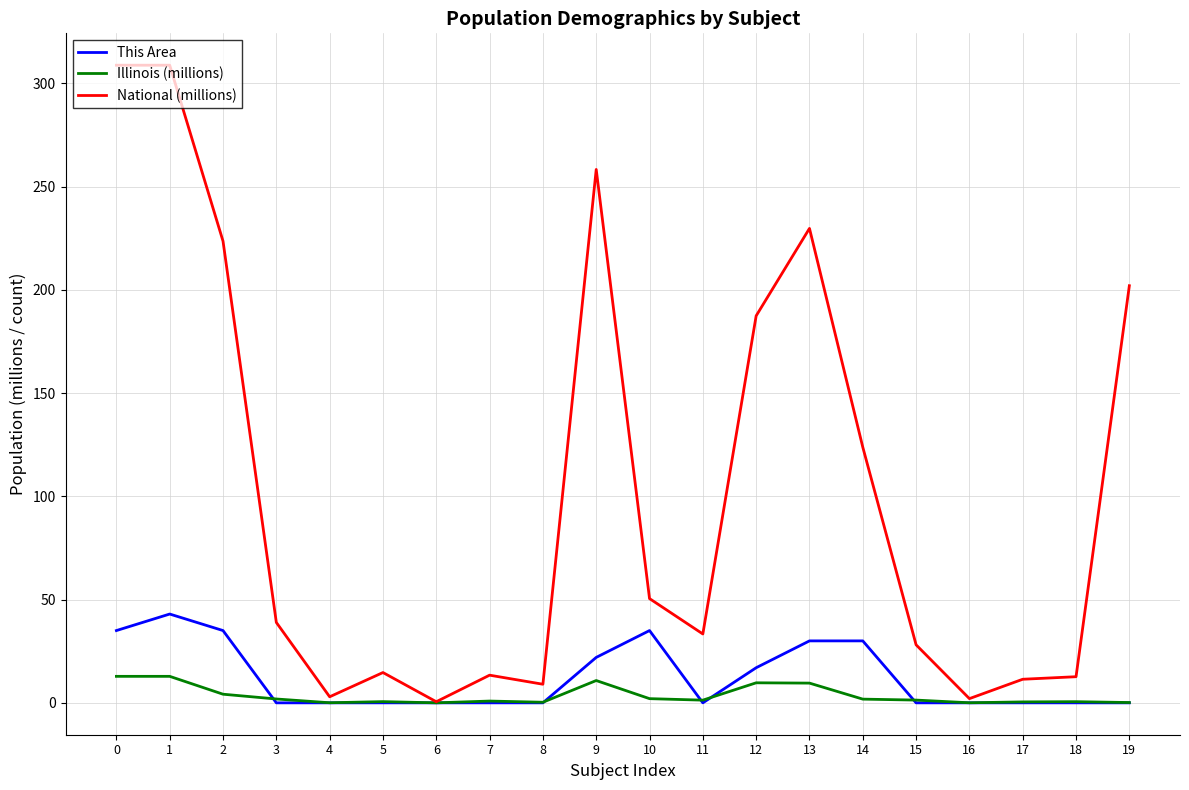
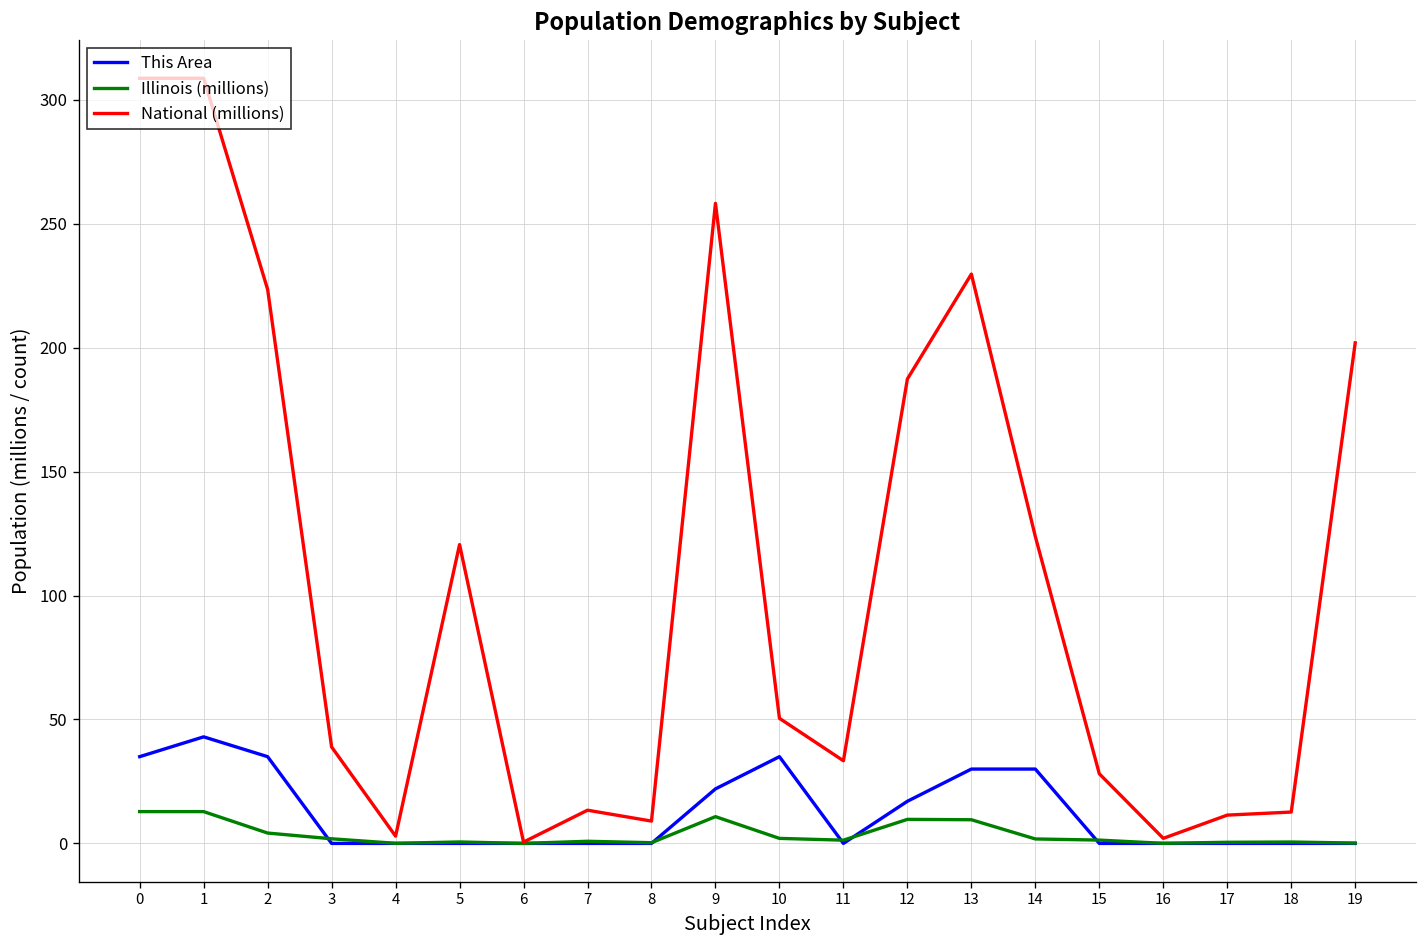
  {
    "This Area": {
      "0": 35,
      "1": 43,
      "2": 35,
      "3": 0,
      "9": 22,
      "10": 35,
      "11": 0,
      "12": 17,
      "13": 30,
      "14": 30,
      "15": 0
    },
    "Illinois (millions)": {
      "0": 13,
      "1": 13,
      "2": 4,
      "3": 2,
      "9": 11,
      "10": 2,
      "11": 1,
      "12": 10,
      "13": 10,
      "14": 2,
      "15": 1
    },
    "National (millions)": {
      "2": 224,
      "3": 39,
      "4": 3,
-     "5": 15,
+     "5": 121,
      "7": 13,
      "8": 9,
      "9": 258,
      "10": 50,
      "11": 33,
      "12": 187,
      "13": 230,
      "14": 124,
      "15": 28,
      "16": 2,
      "17": 11,
      "18": 13,
      "19": 202
    }
  }
